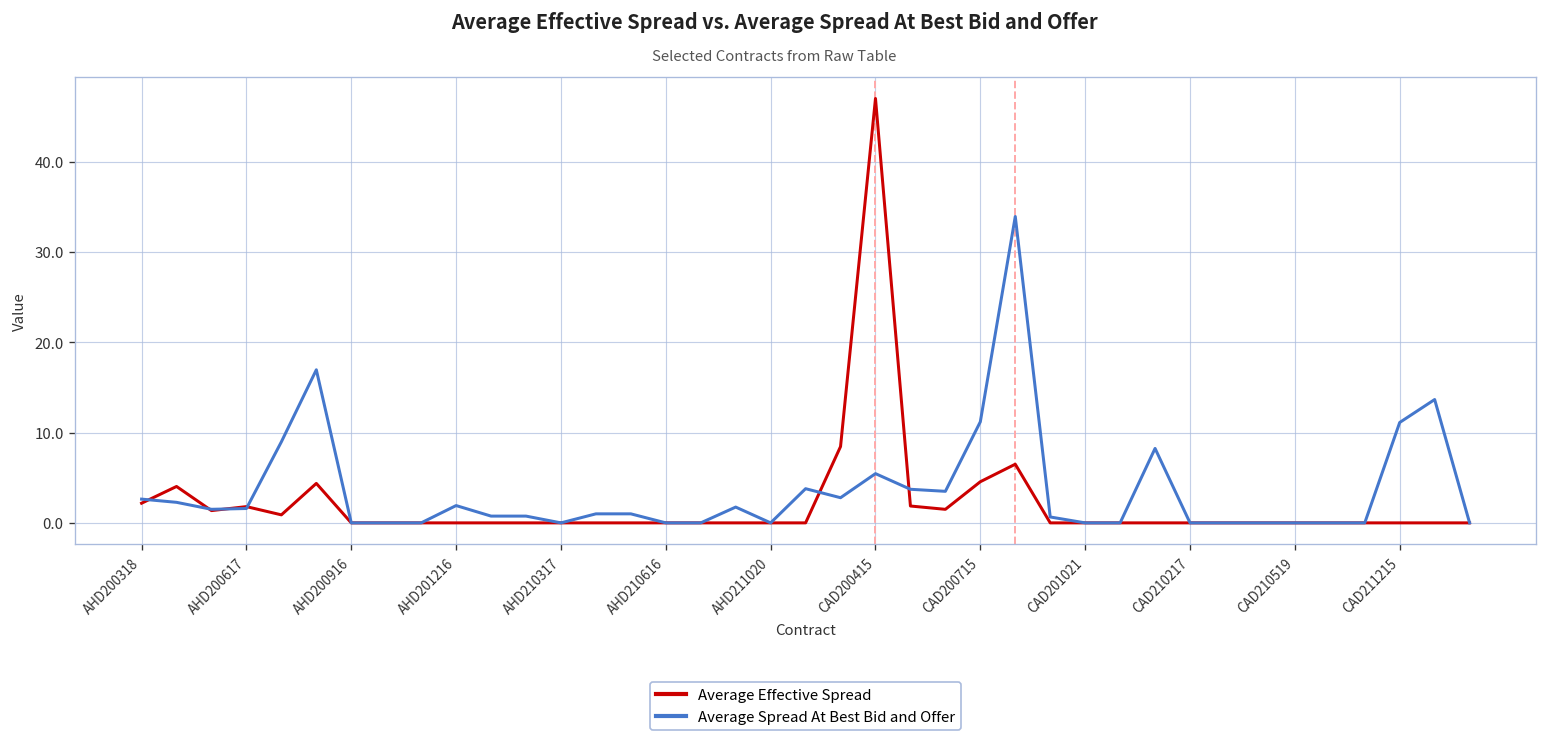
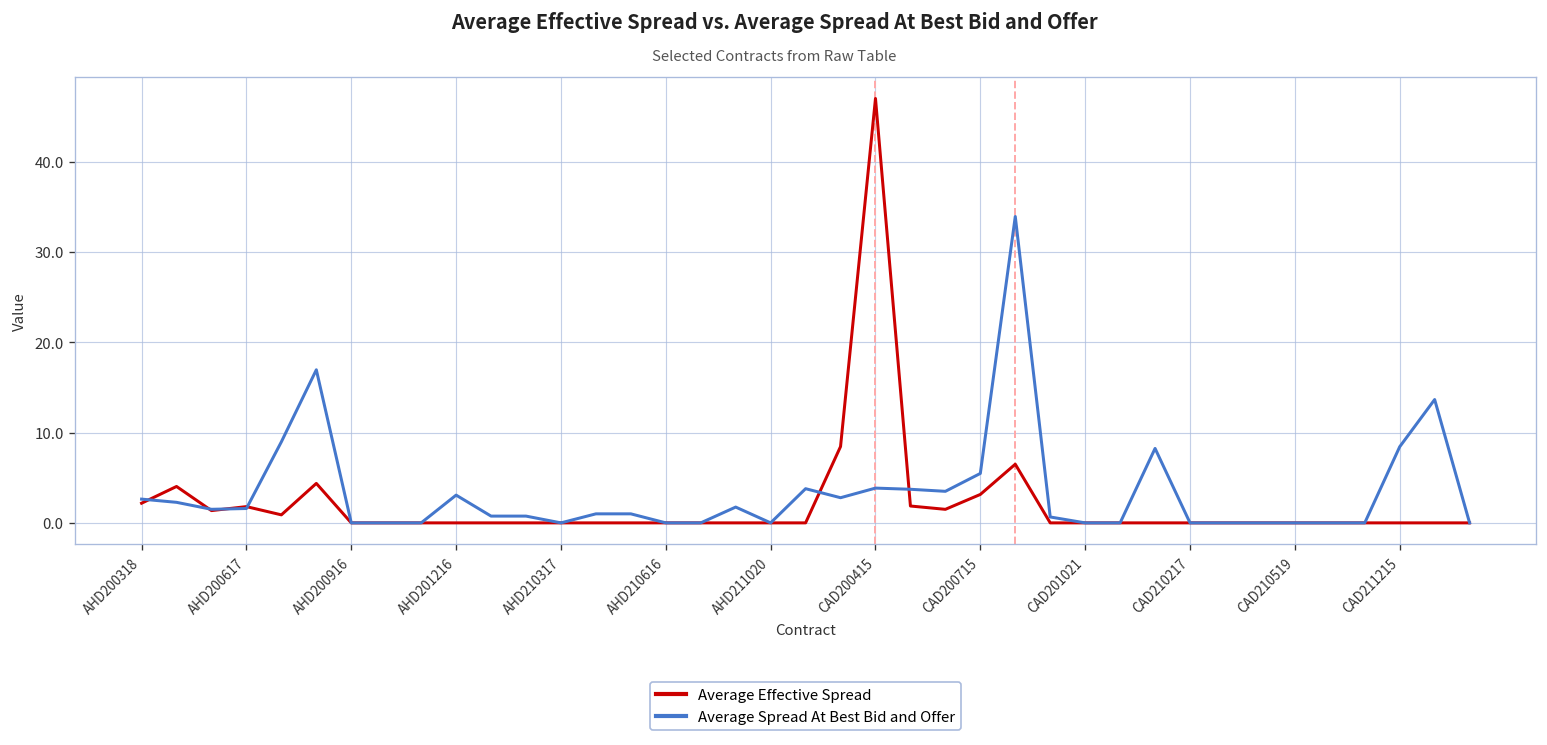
  {
    "Average Effective Spread": {
      "AHD200318": 2,
      "AHD201216": 0,
      "CAD200415": 47,
-     "CAD200715": 5,
+     "CAD200715": 3,
      "CAD211215": 0
    },
    "Average Spread At Best Bid and Offer": {
      "AHD200318": 3,
-     "AHD201216": 2,
-     "CAD200415": 5,
-     "CAD200715": 11,
-     "CAD211215": 11
+     "AHD201216": 3,
+     "CAD200415": 4,
+     "CAD200715": 5,
+     "CAD211215": 8
    }
  }
